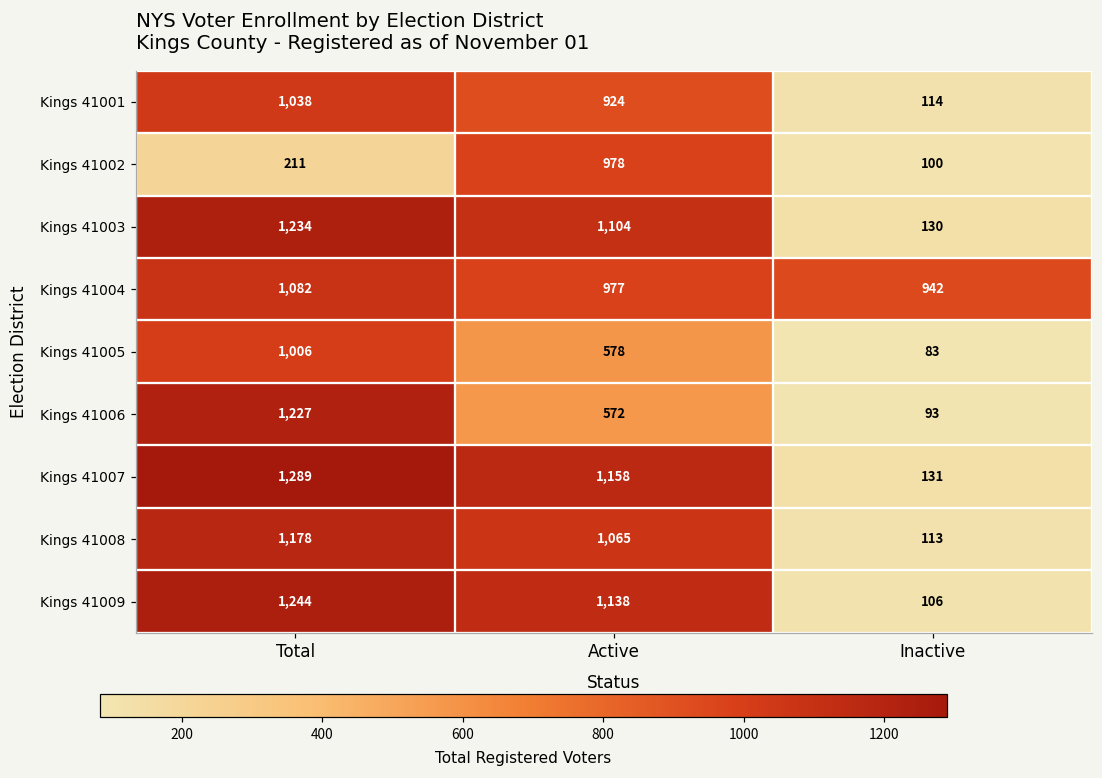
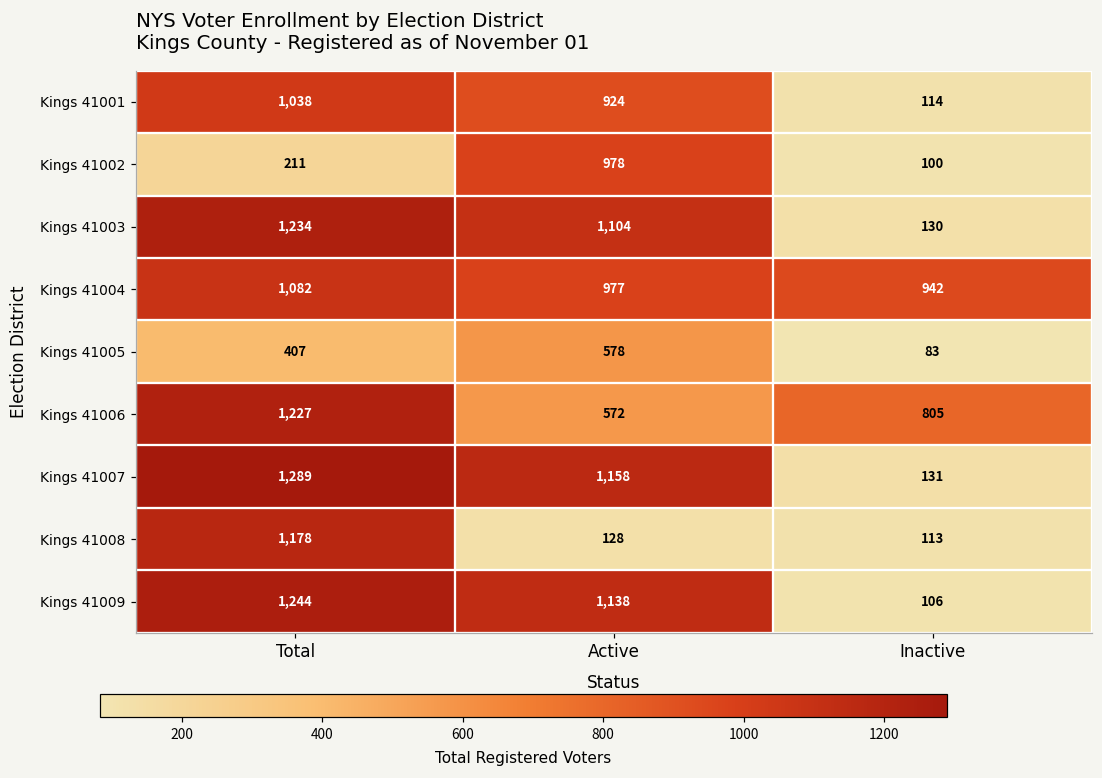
  {
    "Kings 41001": {
      "Total": "1,038",
      "Active": "924",
      "Inactive": "114"
    },
    "Kings 41002": {
      "Total": "211",
      "Active": "978",
      "Inactive": "100"
    },
    "Kings 41003": {
      "Total": "1,234",
      "Active": "1,104",
      "Inactive": "130"
    },
    "Kings 41004": {
      "Total": "1,082",
      "Active": "977",
      "Inactive": "942"
    },
    "Kings 41005": {
-     "Total": "1,006",
+     "Total": "407",
      "Active": "578",
      "Inactive": "83"
    },
    "Kings 41006": {
      "Total": "1,227",
      "Active": "572",
-     "Inactive": "93"
+     "Inactive": "805"
    },
    "Kings 41007": {
      "Total": "1,289",
      "Active": "1,158",
      "Inactive": "131"
    },
    "Kings 41008": {
      "Total": "1,178",
-     "Active": "1,065",
+     "Active": "128",
      "Inactive": "113"
    },
    "Kings 41009": {
      "Total": "1,244",
      "Active": "1,138",
      "Inactive": "106"
    }
  }
